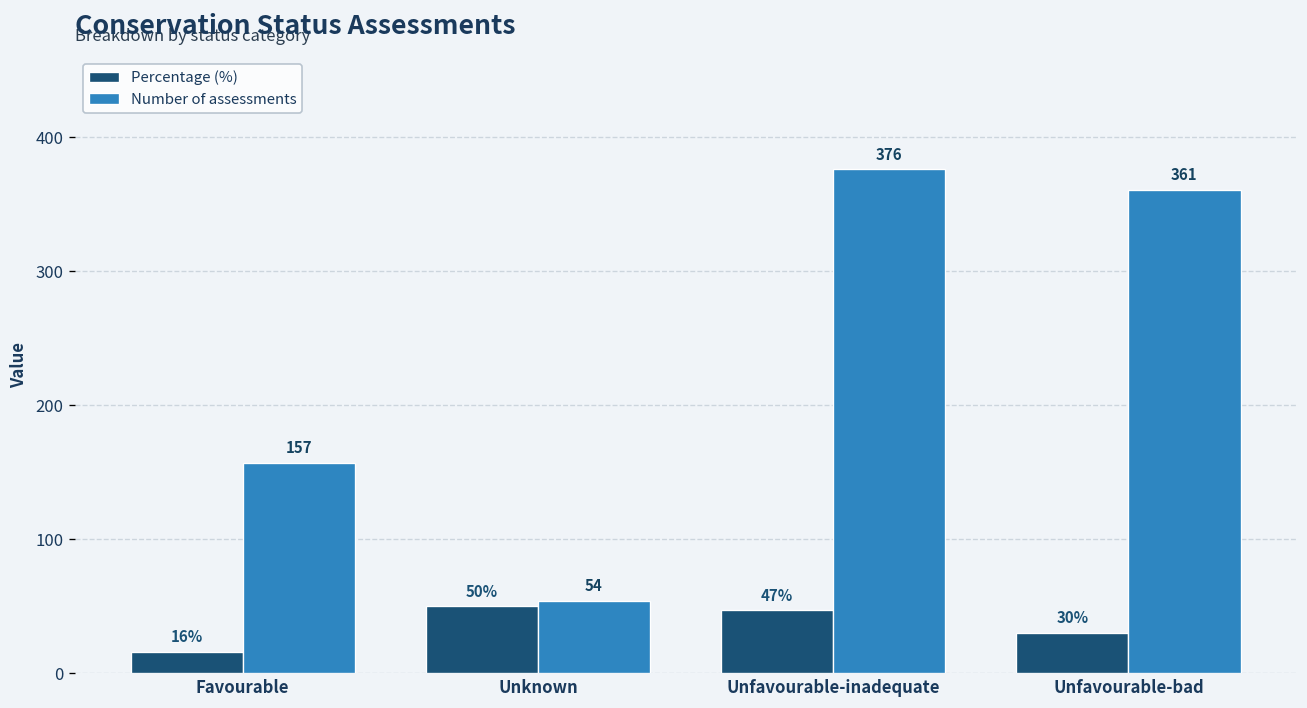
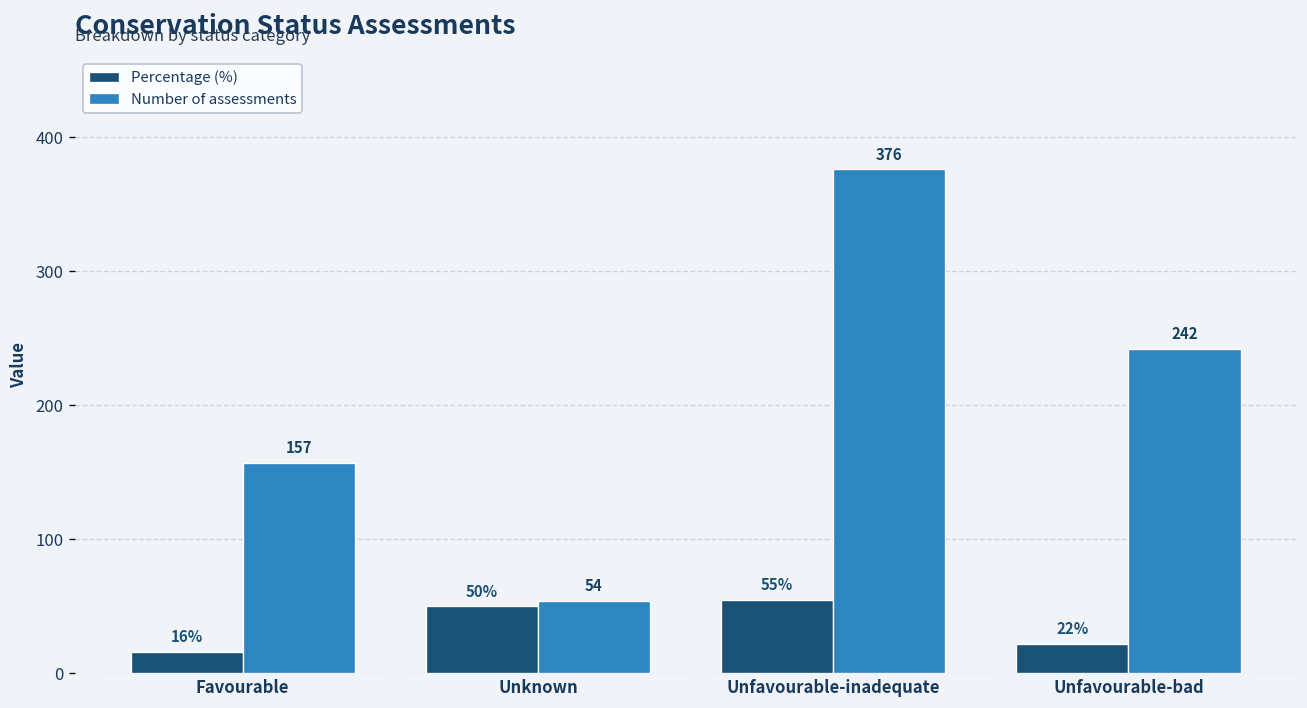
  {
    "Percentage (%)": {
      "Favourable": "16%",
      "Unknown": "50%",
-     "Unfavourable-inadequate": "47%",
-     "Unfavourable-bad": "30%"
+     "Unfavourable-inadequate": "55%",
+     "Unfavourable-bad": "22%"
    },
    "Number of assessments": {
      "Favourable": "157",
      "Unknown": "54",
      "Unfavourable-inadequate": "376",
-     "Unfavourable-bad": "361"
+     "Unfavourable-bad": "242"
    }
  }
